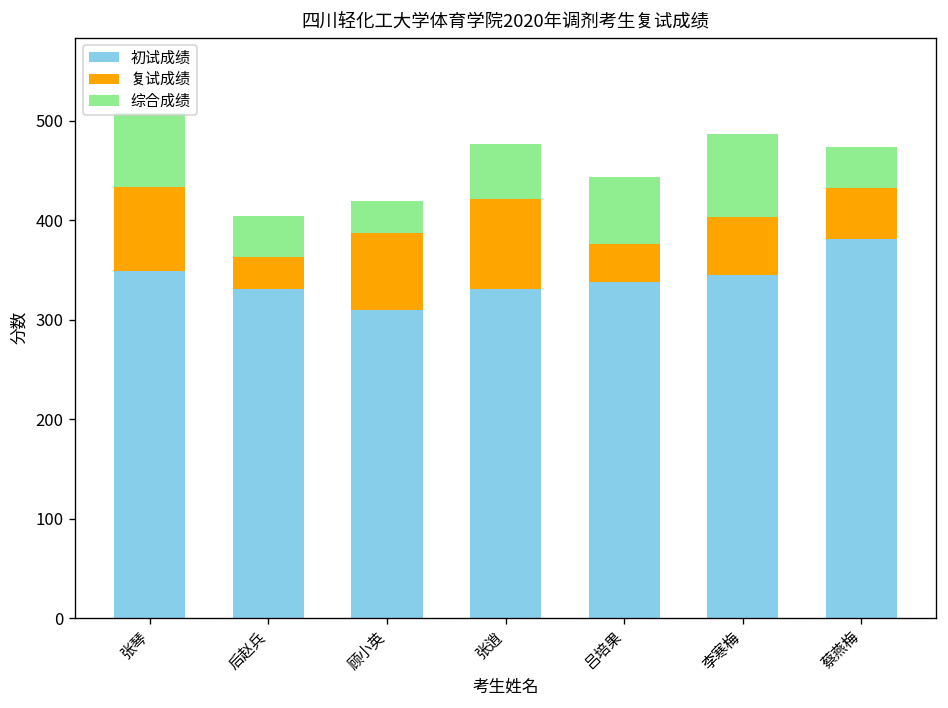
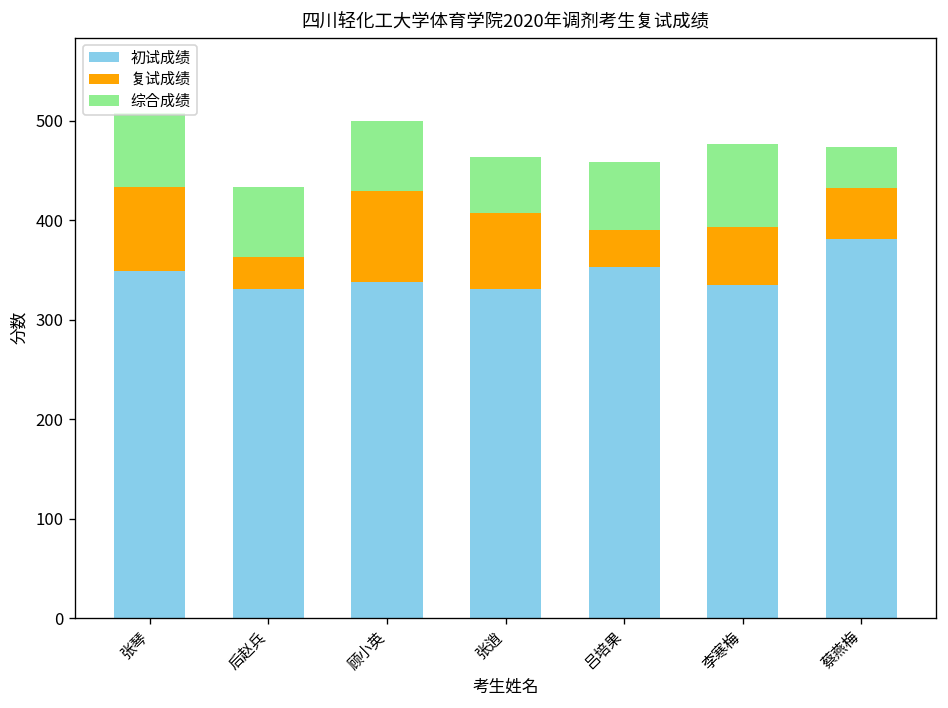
  {
    "初试成绩": {
      "张琴": 350,
      "后赵兵": 330,
-     "顾小英": 310,
+     "顾小英": 340,
      "张逍": 330,
-     "吕培果": 340,
-     "李寒梅": 350,
+     "吕培果": 350,
+     "李寒梅": 340,
      "蔡燕梅": 380
    },
    "复试成绩": {
      "张琴": 80,
      "后赵兵": 30,
-     "顾小英": 80,
-     "张逍": 90,
+     "顾小英": 90,
+     "张逍": 80,
      "吕培果": 40,
      "李寒梅": 60,
      "蔡燕梅": 50
    },
    "综合成绩": {
-     "后赵兵": 40,
-     "顾小英": 30,
+     "后赵兵": 70,
+     "顾小英": 70,
      "张逍": 60,
      "吕培果": 70,
      "李寒梅": 80,
      "蔡燕梅": 40
    }
  }
